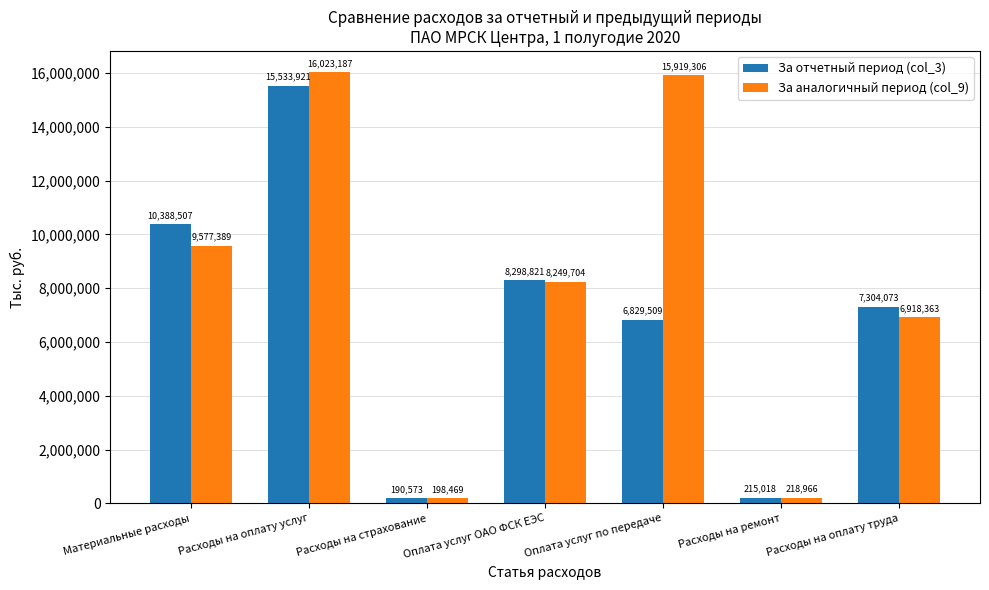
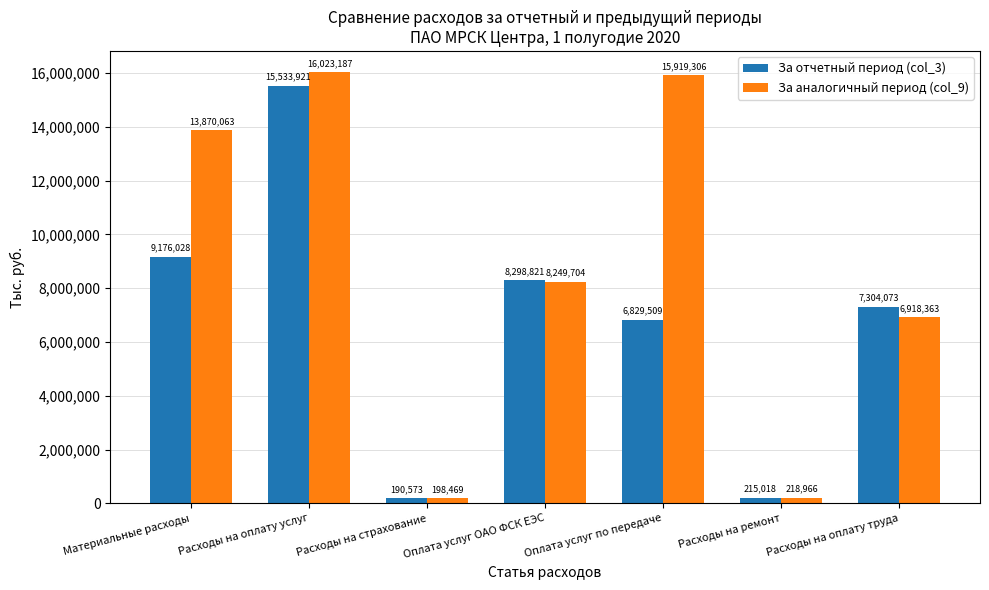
  {
    "За отчетный период (col_3)": {
-     "Материальные расходы": "10,388,507",
+     "Материальные расходы": "9,176,028",
      "Расходы на оплату услуг": "15,533,921",
      "Расходы на страхование": "190,573",
      "Оплата услуг ОАО ФСК ЕЭС": "8,298,821",
      "Оплата услуг по передаче": "6,829,509",
      "Расходы на ремонт": "215,018",
      "Расходы на оплату труда": "7,304,073"
    },
    "За аналогичный период (col_9)": {
-     "Материальные расходы": "9,577,389",
+     "Материальные расходы": "13,870,063",
      "Расходы на оплату услуг": "16,023,187",
      "Расходы на страхование": "198,469",
      "Оплата услуг ОАО ФСК ЕЭС": "8,249,704",
      "Оплата услуг по передаче": "15,919,306",
      "Расходы на ремонт": "218,966",
      "Расходы на оплату труда": "6,918,363"
    }
  }
